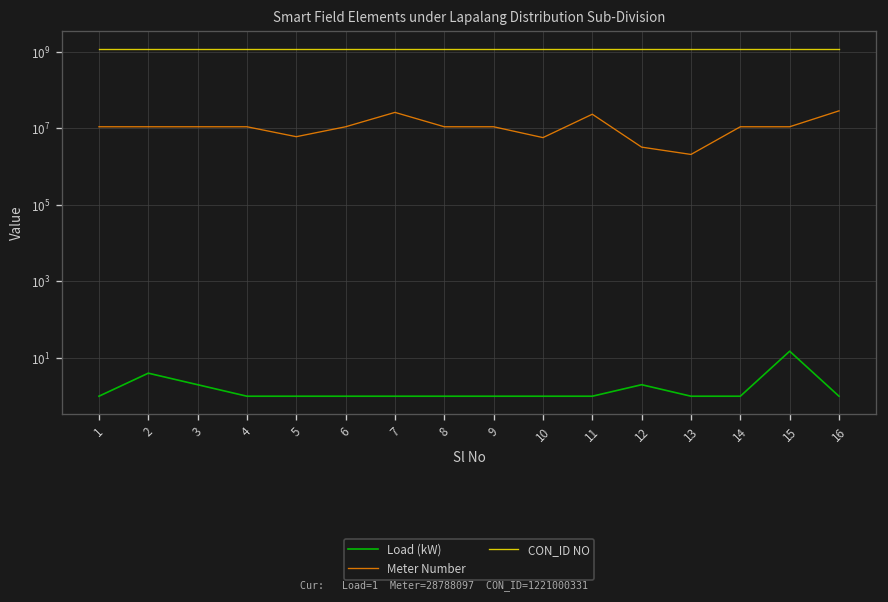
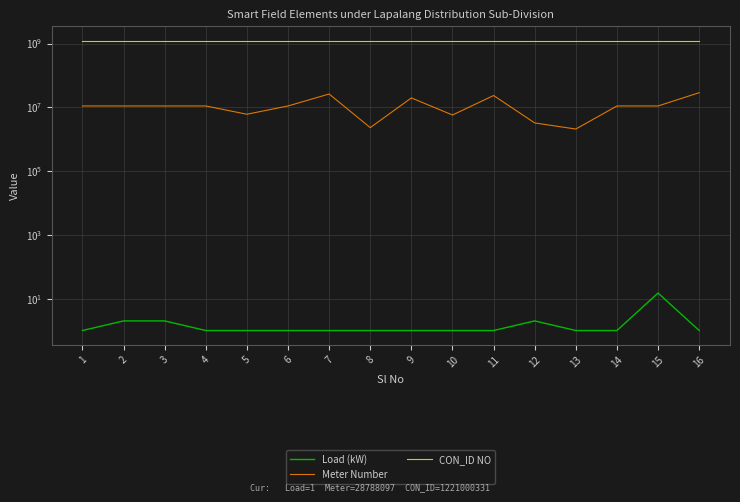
  {
    "Load (kW)": {
      "1": 1,
-     "2": 4,
+     "2": 2,
      "3": 2,
      "4": 1,
      "5": 1,
      "6": 1,
      "7": 1,
      "8": 1,
      "9": 1,
      "10": 1,
      "11": 1,
      "12": 2,
      "13": 1,
      "14": 1,
      "15": 20,
      "16": 1
    },
    "Meter Number": {
      "1": 11000000,
      "2": 11000000,
      "3": 11000000,
      "4": 11000000,
      "5": 6000000,
      "6": 11000000,
      "7": 30000000,
-     "8": 11000000,
-     "9": 11000000,
+     "8": 2000000,
+     "9": 20000000,
      "10": 6000000,
      "11": 20000000,
      "12": 3000000,
      "13": 2000000,
      "14": 11000000,
      "15": 11000000,
      "16": 30000000
    },
    "CON_ID NO": {
      "1": 1200000000,
      "2": 1200000000,
      "3": 1200000000,
      "4": 1200000000,
      "5": 1200000000,
      "6": 1200000000,
      "7": 1200000000,
      "8": 1200000000,
      "9": 1200000000,
      "10": 1200000000,
      "11": 1200000000,
      "12": 1200000000,
      "13": 1200000000,
      "14": 1200000000,
      "15": 1200000000,
      "16": 1200000000
    }
  }
